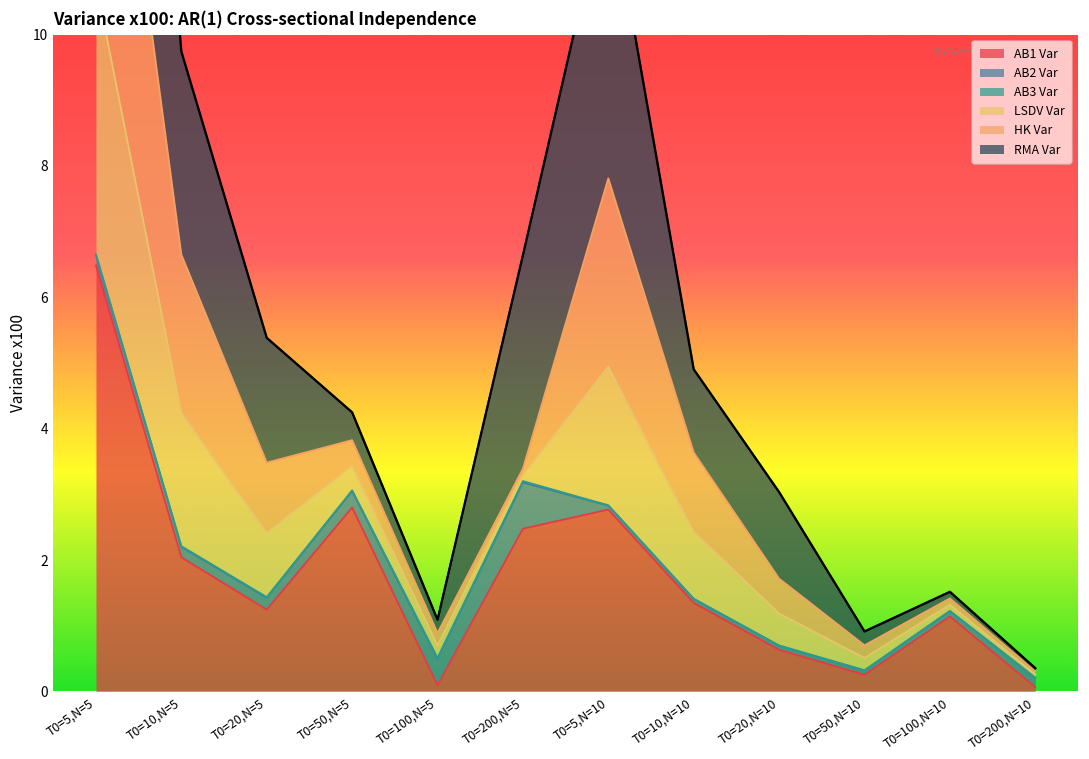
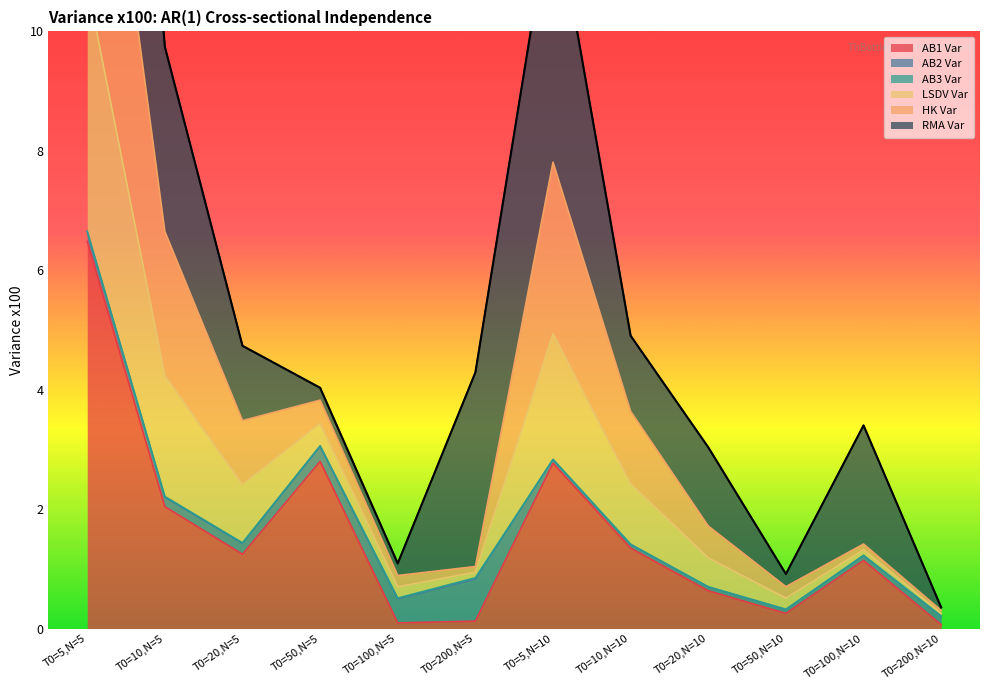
  {
    "AB1 Var": {
      "T0=5,N=5": 6.5,
      "T0=10,N=5": 2.0,
      "T0=20,N=5": 1.2,
      "T0=50,N=5": 2.8,
      "T0=100,N=5": 0.1,
-     "T0=200,N=5": 2.5,
+     "T0=200,N=5": 0.1,
      "T0=5,N=10": 2.8,
      "T0=10,N=10": 1.3,
      "T0=20,N=10": 0.6,
      "T0=50,N=10": 0.3,
      "T0=100,N=10": 1.1,
      "T0=200,N=10": 0.1
    },
    "RMA Var": {
      "T0=10,N=5": 3.1,
-     "T0=20,N=5": 1.9,
-     "T0=50,N=5": 0.4,
+     "T0=20,N=5": 1.3,
+     "T0=50,N=5": 0.2,
      "T0=100,N=5": 0.2,
      "T0=200,N=5": 3.2,
      "T0=10,N=10": 1.3,
      "T0=20,N=10": 1.3,
      "T0=50,N=10": 0.2,
-     "T0=100,N=10": 0.1,
+     "T0=100,N=10": 2.0,
      "T0=200,N=10": 0.0
    }
  }
